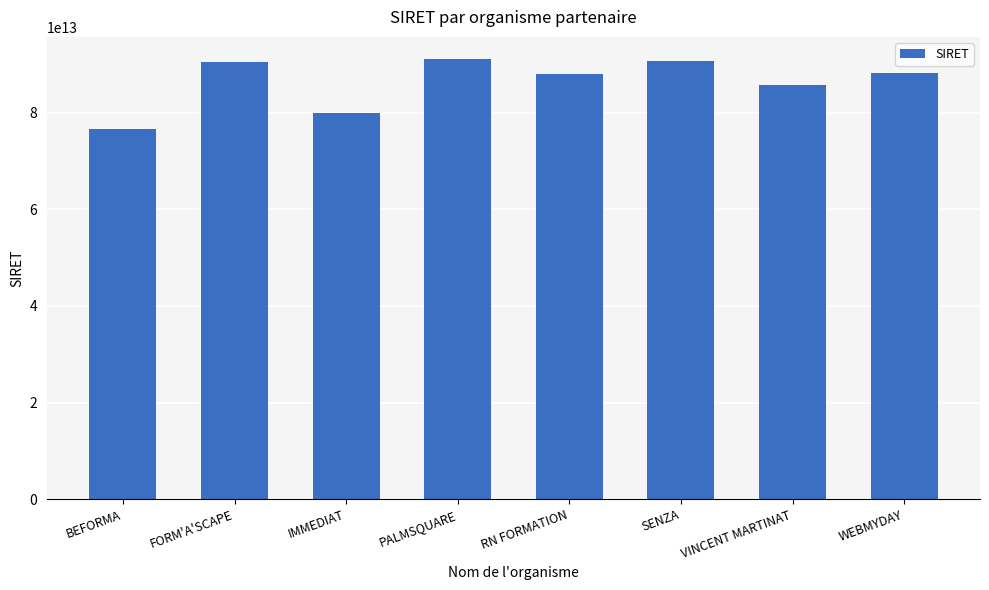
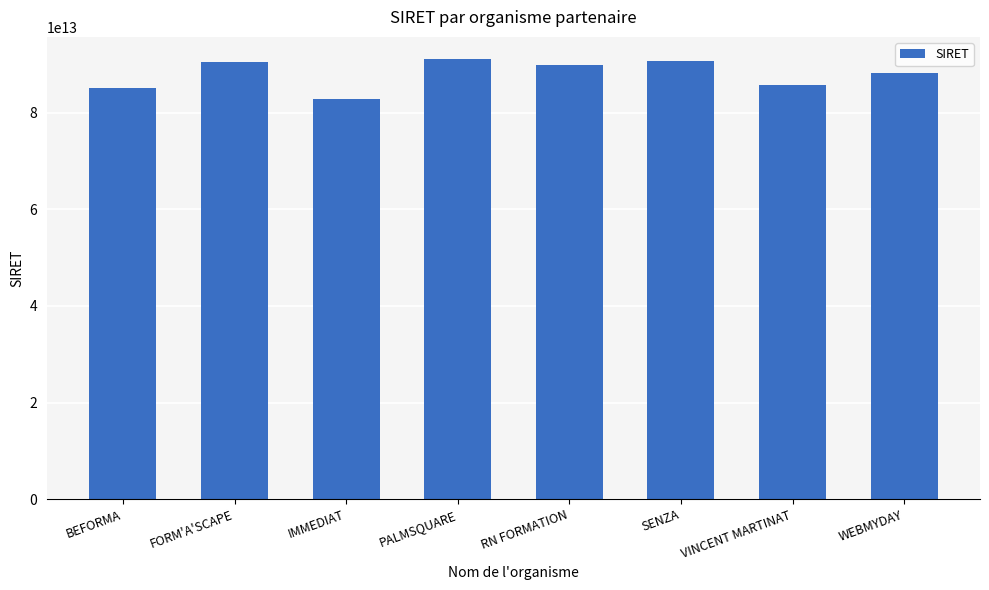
  {
-   "BEFORMA": 77000000000000,
+   "BEFORMA": 85000000000000,
    "FORM'A'SCAPE": 90000000000000,
-   "IMMEDIAT": 80000000000000,
+   "IMMEDIAT": 83000000000000,
    "PALMSQUARE": 91000000000000,
-   "RN FORMATION": 88000000000000,
+   "RN FORMATION": 90000000000000,
    "SENZA": 91000000000000,
    "VINCENT MARTINAT": 86000000000000,
    "WEBMYDAY": 88000000000000
  }
